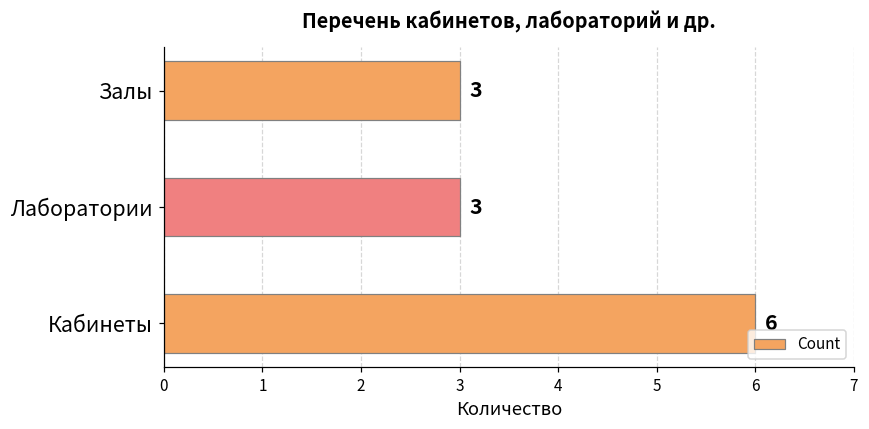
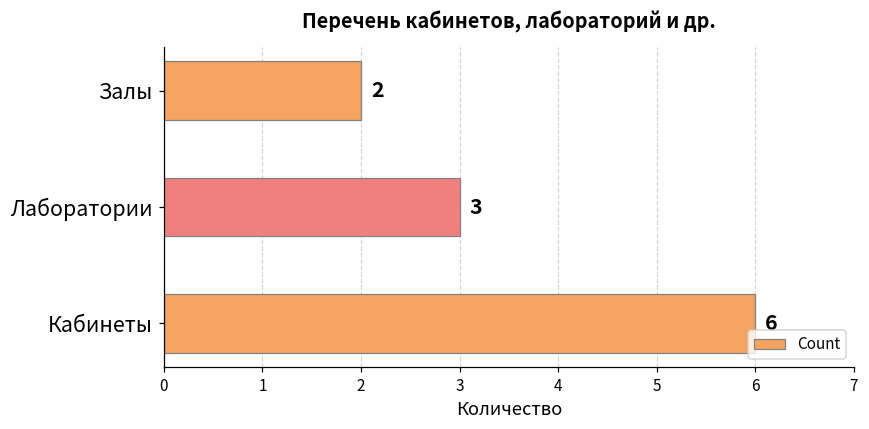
  {
-   "Залы": 3,
+   "Залы": 2,
    "Лаборатории": 3
  }
